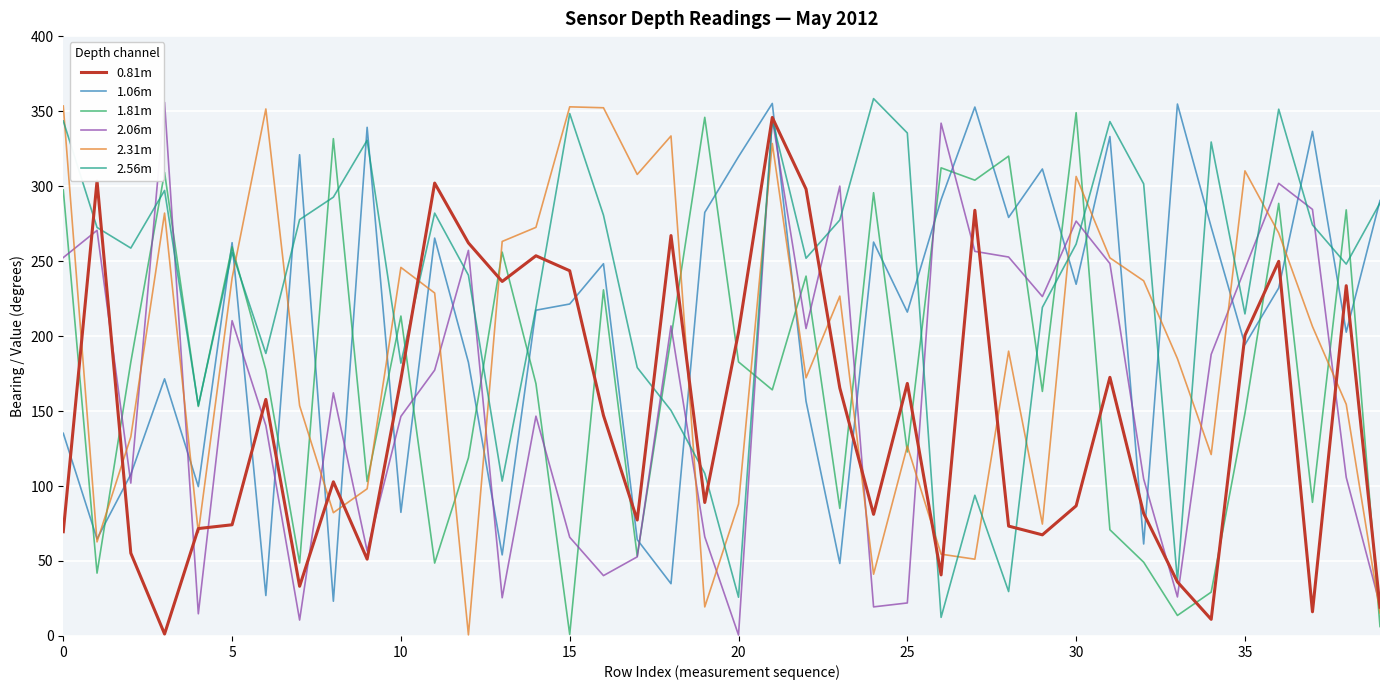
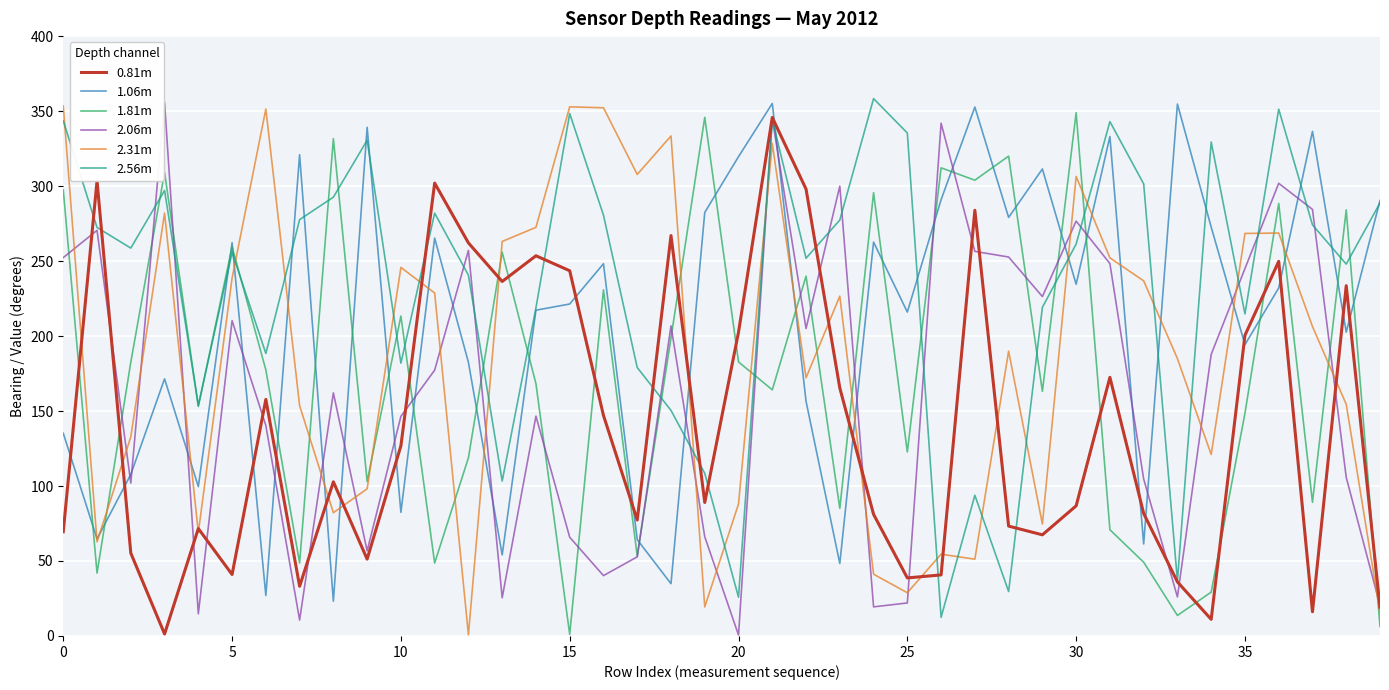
  {
    "0.81m": {
      "0": 70,
-     "5": 74,
-     "10": 171,
+     "5": 41,
+     "10": 127,
      "15": 244,
      "20": 203,
-     "25": 168,
+     "25": 39,
      "30": 87,
      "35": 201
    },
    "1.06m": {
      "0": 135,
      "5": 262,
      "10": 82,
      "15": 221,
      "20": 320,
      "25": 216,
      "30": 235,
      "35": 194
    },
    "2.06m": {
      "0": 252,
      "5": 210,
      "10": 146,
      "15": 66,
      "20": 1,
      "25": 22,
      "30": 277,
      "35": 245
    },
    "2.31m": {
      "0": 353,
      "5": 239,
      "10": 246,
      "15": 353,
      "20": 88,
-     "25": 127,
+     "25": 29,
      "30": 306,
-     "35": 310
+     "35": 268
    }
  }
